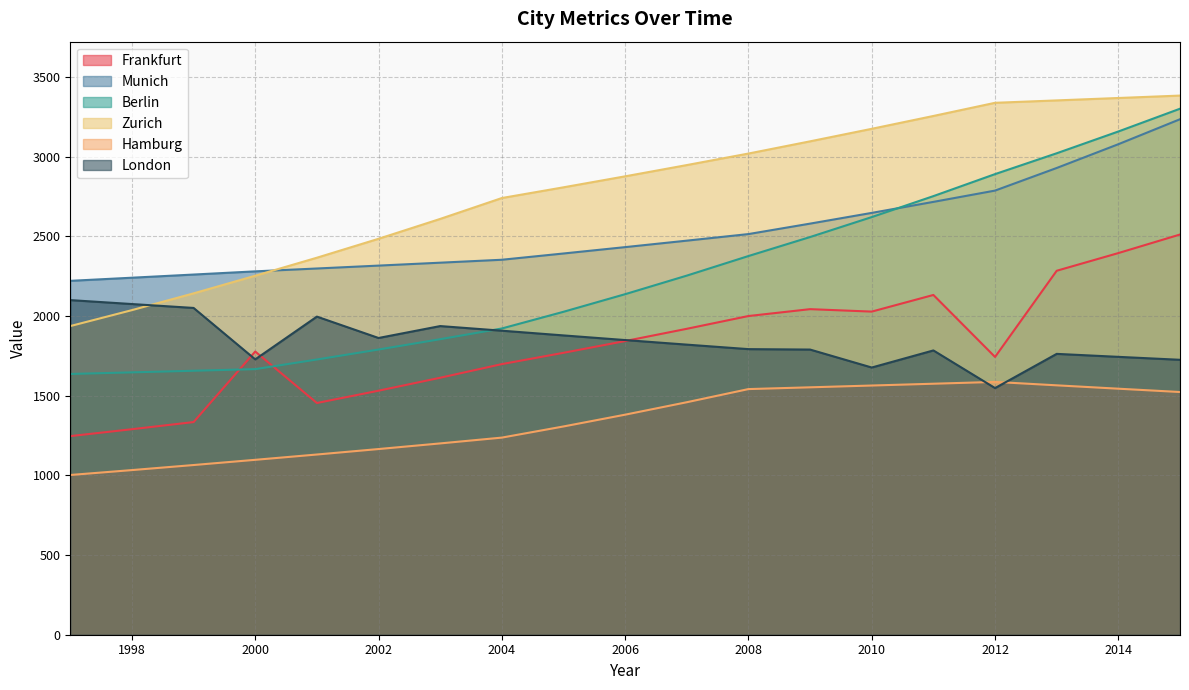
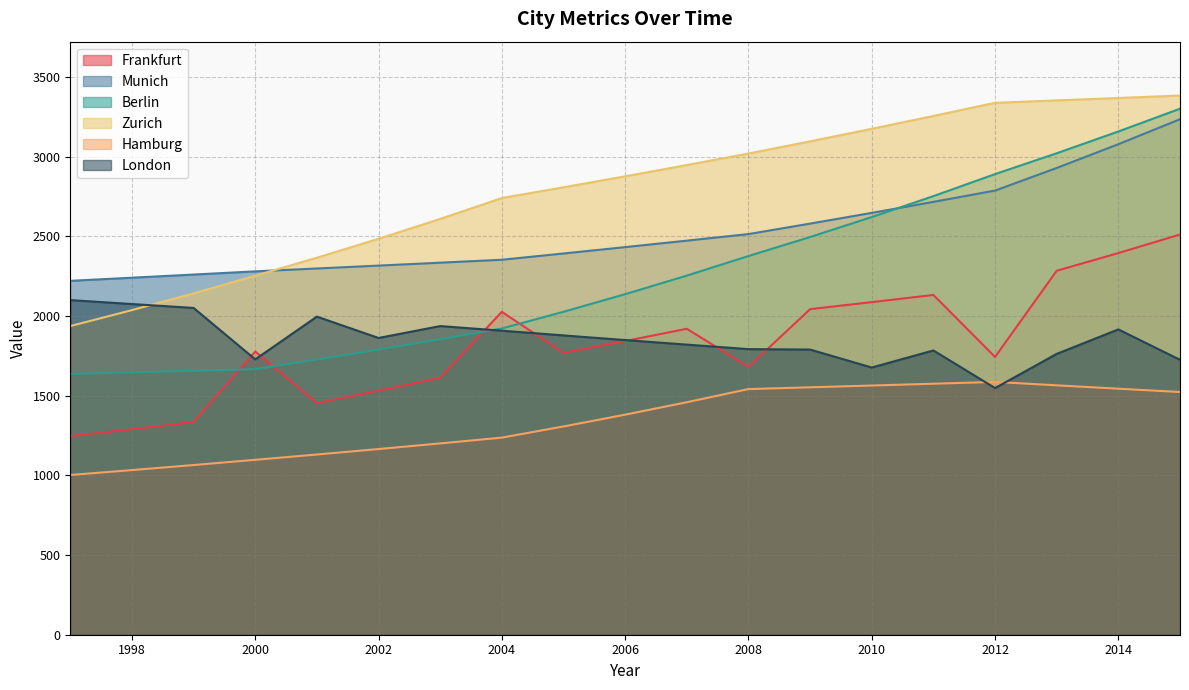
  {
    "Frankfurt": {
      "1998": 1290,
      "2000": 1780,
      "2002": 1530,
-     "2004": 1700,
-     "2008": 2000,
-     "2010": 2030,
+     "2004": 2030,
+     "2008": 1680,
+     "2010": 2090,
      "2012": 1740,
      "2014": 2390
    },
    "London": {
      "1998": 2070,
      "2000": 1730,
      "2002": 1860,
      "2008": 1790,
      "2010": 1680,
      "2012": 1550,
-     "2014": 1740
+     "2014": 1920
    }
  }
